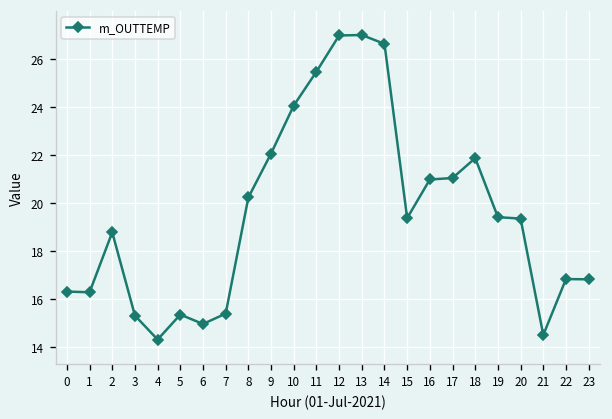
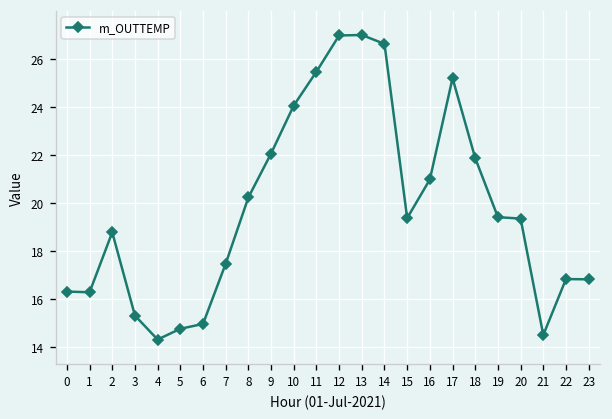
  {
    "0": 16.3,
    "1": 16.3,
    "2": 18.8,
    "3": 15.3,
    "4": 14.3,
-   "5": 15.3,
+   "5": 14.7,
    "6": 14.9,
-   "7": 15.4,
+   "7": 17.5,
    "8": 20.2,
    "9": 22.0,
    "10": 24.0,
    "11": 25.5,
    "12": 27.0,
    "13": 27.0,
    "14": 26.6,
    "15": 19.4,
    "16": 21.0,
-   "17": 21.0,
+   "17": 25.2,
    "18": 21.9,
    "19": 19.4,
    "20": 19.3,
    "21": 14.5,
    "22": 16.8,
    "23": 16.8
  }
